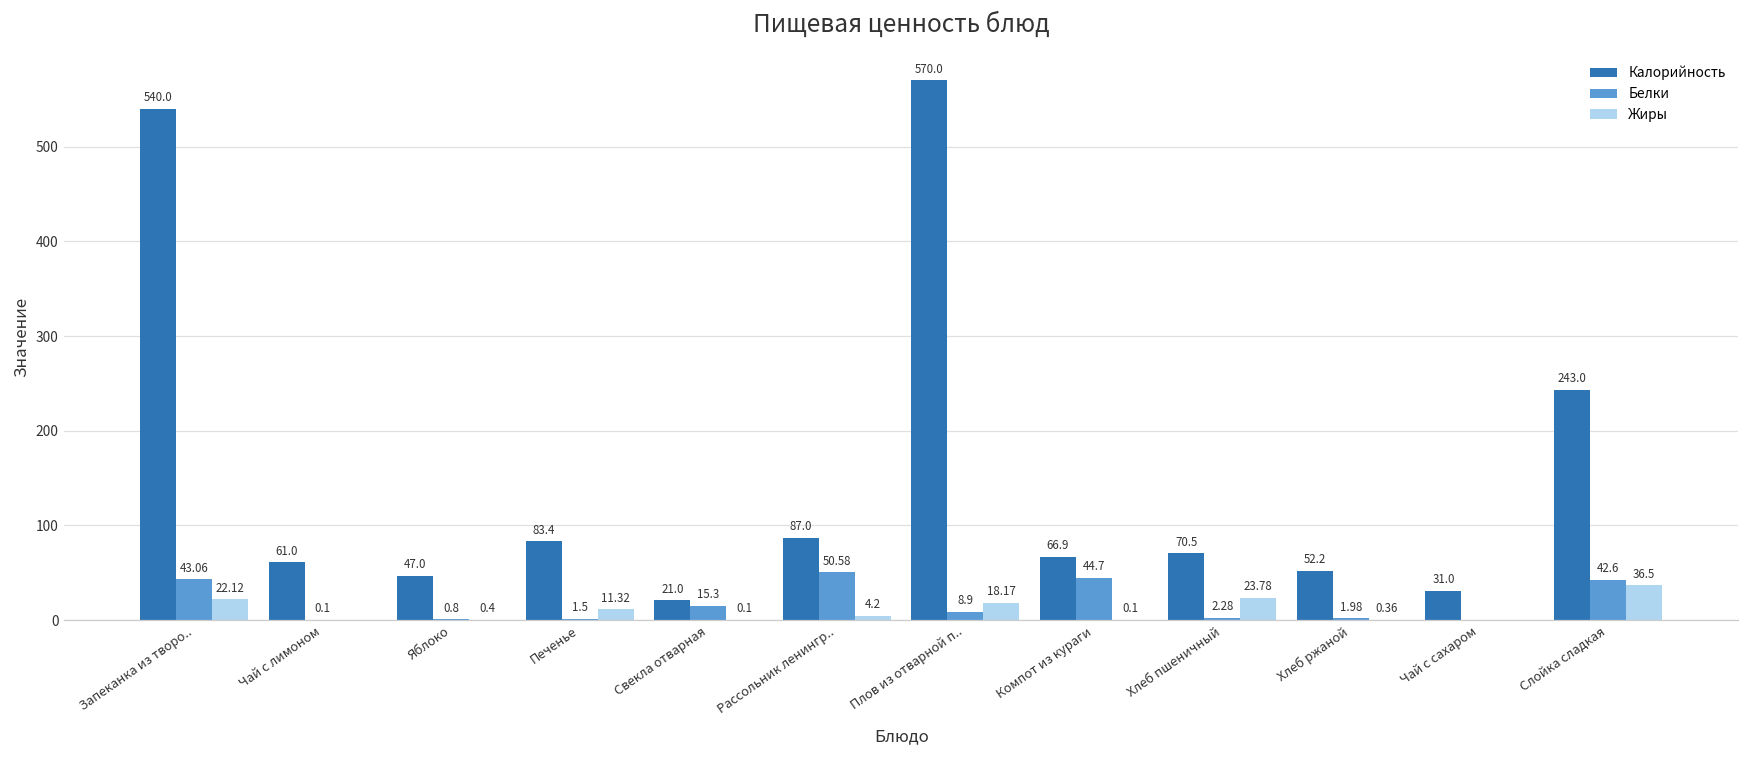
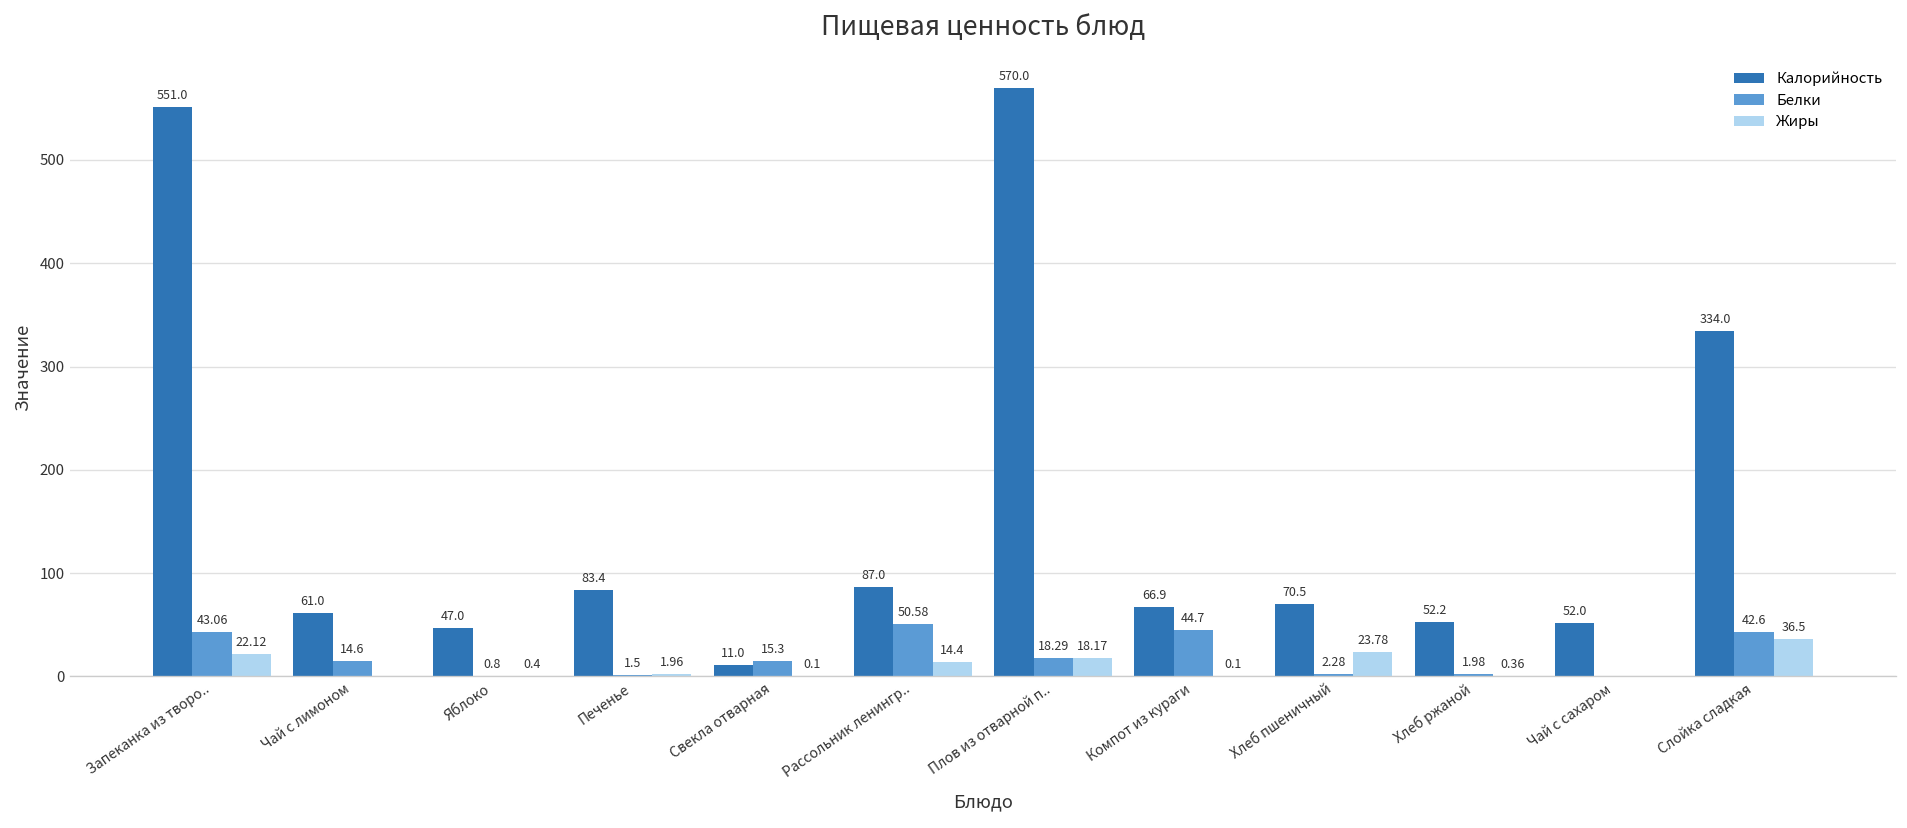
  {
    "Калорийность": {
-     "Запеканка из творо..": 540.0,
+     "Запеканка из творо..": 551.0,
      "Чай с лимоном": 61.0,
      "Яблоко": 47.0,
      "Печенье": 83.4,
-     "Свекла отварная": 21.0,
+     "Свекла отварная": 11.0,
      "Рассольник ленингр..": 87.0,
      "Плов из отварной п..": 570.0,
      "Компот из кураги": 66.9,
      "Хлеб пшеничный": 70.5,
      "Хлеб ржаной": 52.2,
-     "Чай с сахаром": 31.0,
-     "Слойка сладкая": 243.0
+     "Чай с сахаром": 52.0,
+     "Слойка сладкая": 334.0
    },
    "Белки": {
      "Запеканка из творо..": 43.06,
-     "Чай с лимоном": 0.1,
+     "Чай с лимоном": 14.6,
      "Яблоко": 0.8,
      "Печенье": 1.5,
      "Свекла отварная": 15.3,
      "Рассольник ленингр..": 50.58,
-     "Плов из отварной п..": 8.9,
+     "Плов из отварной п..": 18.29,
      "Компот из кураги": 44.7,
      "Хлеб пшеничный": 2.28,
      "Хлеб ржаной": 1.98,
      "Слойка сладкая": 42.6
    },
    "Жиры": {
      "Запеканка из творо..": 22.12,
      "Яблоко": 0.4,
-     "Печенье": 11.32,
+     "Печенье": 1.96,
      "Свекла отварная": 0.1,
-     "Рассольник ленингр..": 4.2,
+     "Рассольник ленингр..": 14.4,
      "Плов из отварной п..": 18.17,
      "Компот из кураги": 0.1,
      "Хлеб пшеничный": 23.78,
      "Хлеб ржаной": 0.36,
      "Слойка сладкая": 36.5
    }
  }
